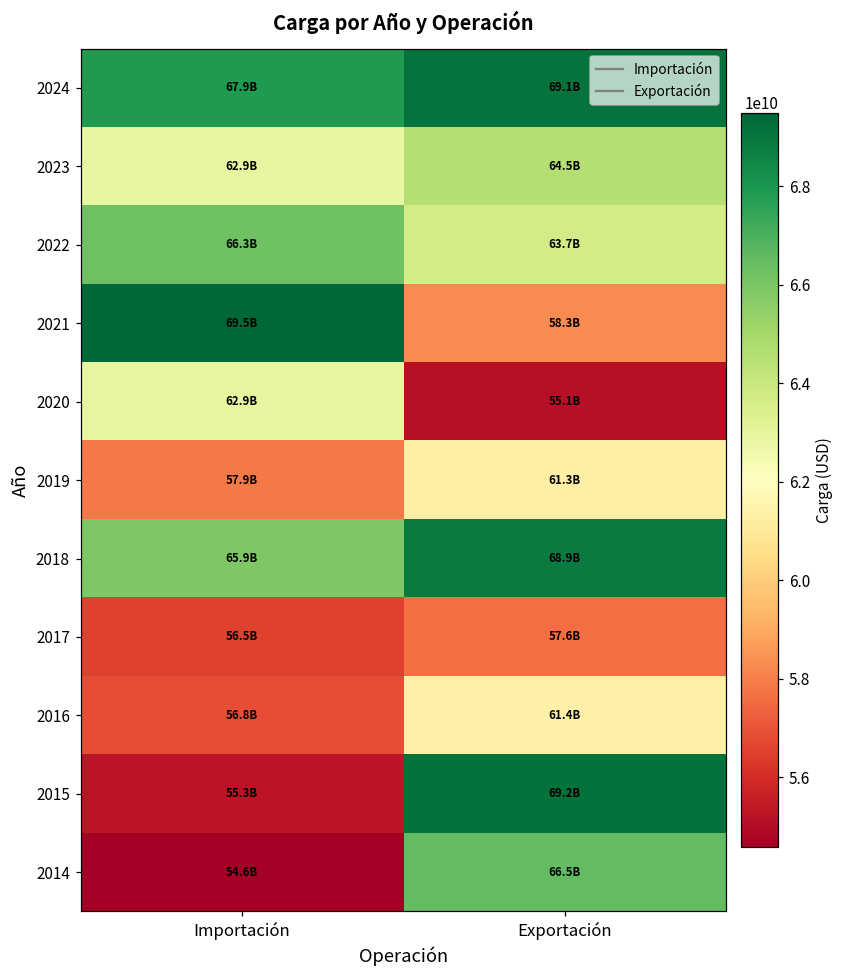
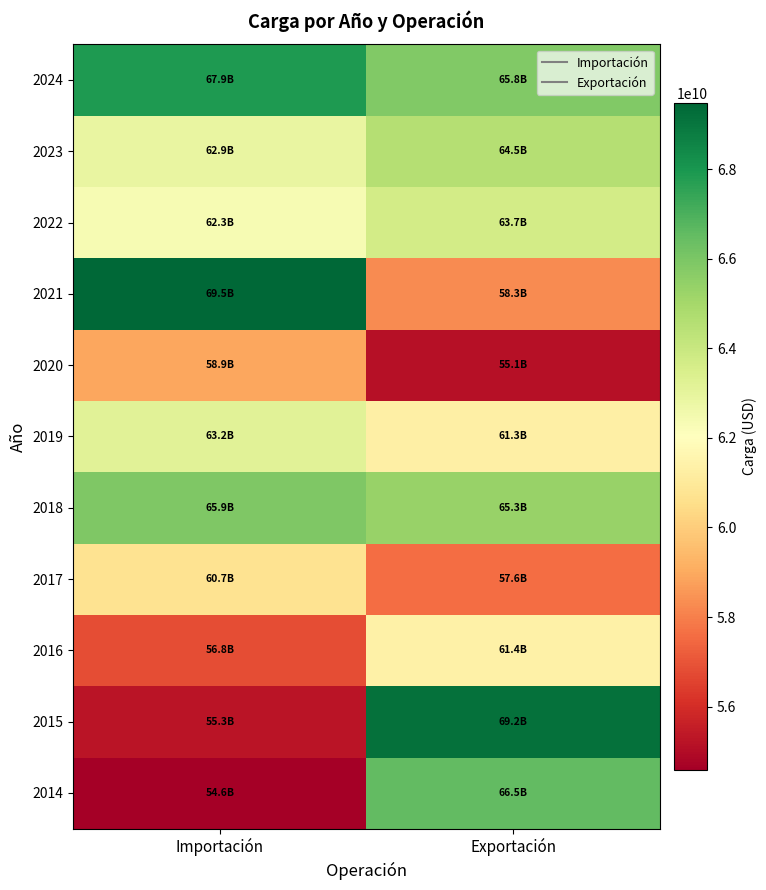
  {
    "2024": {
      "Importación": "67.9B",
-     "Exportación": "69.1B"
+     "Exportación": "65.8B"
    },
    "2023": {
      "Importación": "62.9B",
      "Exportación": "64.5B"
    },
    "2022": {
-     "Importación": "66.3B",
+     "Importación": "62.3B",
      "Exportación": "63.7B"
    },
    "2021": {
      "Importación": "69.5B",
      "Exportación": "58.3B"
    },
    "2020": {
-     "Importación": "62.9B",
+     "Importación": "58.9B",
      "Exportación": "55.1B"
    },
    "2019": {
-     "Importación": "57.9B",
+     "Importación": "63.2B",
      "Exportación": "61.3B"
    },
    "2018": {
      "Importación": "65.9B",
-     "Exportación": "68.9B"
+     "Exportación": "65.3B"
    },
    "2017": {
-     "Importación": "56.5B",
+     "Importación": "60.7B",
      "Exportación": "57.6B"
    },
    "2016": {
      "Importación": "56.8B",
      "Exportación": "61.4B"
    },
    "2015": {
      "Importación": "55.3B",
      "Exportación": "69.2B"
    },
    "2014": {
      "Importación": "54.6B",
      "Exportación": "66.5B"
    }
  }
